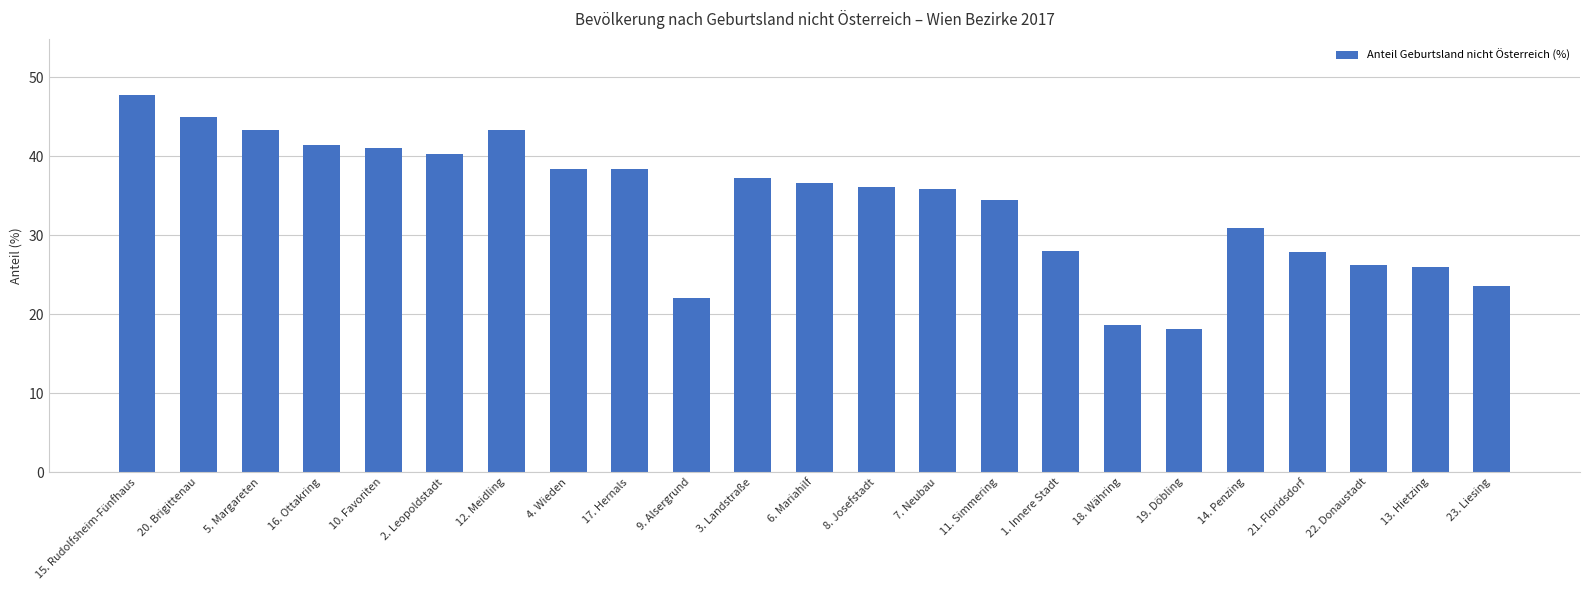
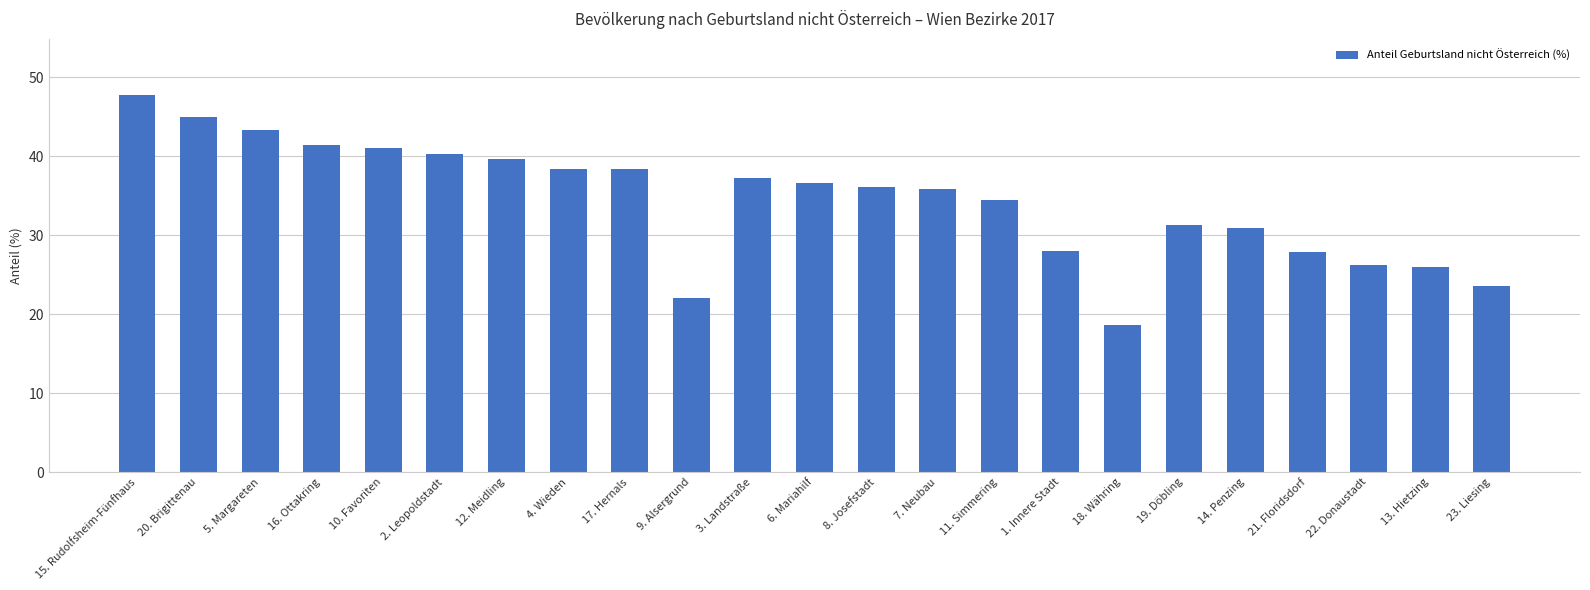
  {
    "15. Rudolfsheim-Fünfhaus": 48,
    "20. Brigittenau": 45,
    "5. Margareten": 43,
    "16. Ottakring": 41,
    "10. Favoriten": 41,
    "2. Leopoldstadt": 40,
-   "12. Meidling": 43,
+   "12. Meidling": 40,
    "4. Wieden": 38,
    "17. Hernals": 38,
    "9. Alsergrund": 22,
    "3. Landstraße": 37,
    "6. Mariahilf": 37,
    "8. Josefstadt": 36,
    "7. Neubau": 36,
    "11. Simmering": 34,
    "1. Innere Stadt": 28,
    "18. Währing": 19,
-   "19. Döbling": 18,
+   "19. Döbling": 31,
    "14. Penzing": 31,
    "21. Floridsdorf": 28,
    "22. Donaustadt": 26,
    "13. Hietzing": 26,
    "23. Liesing": 24
  }
